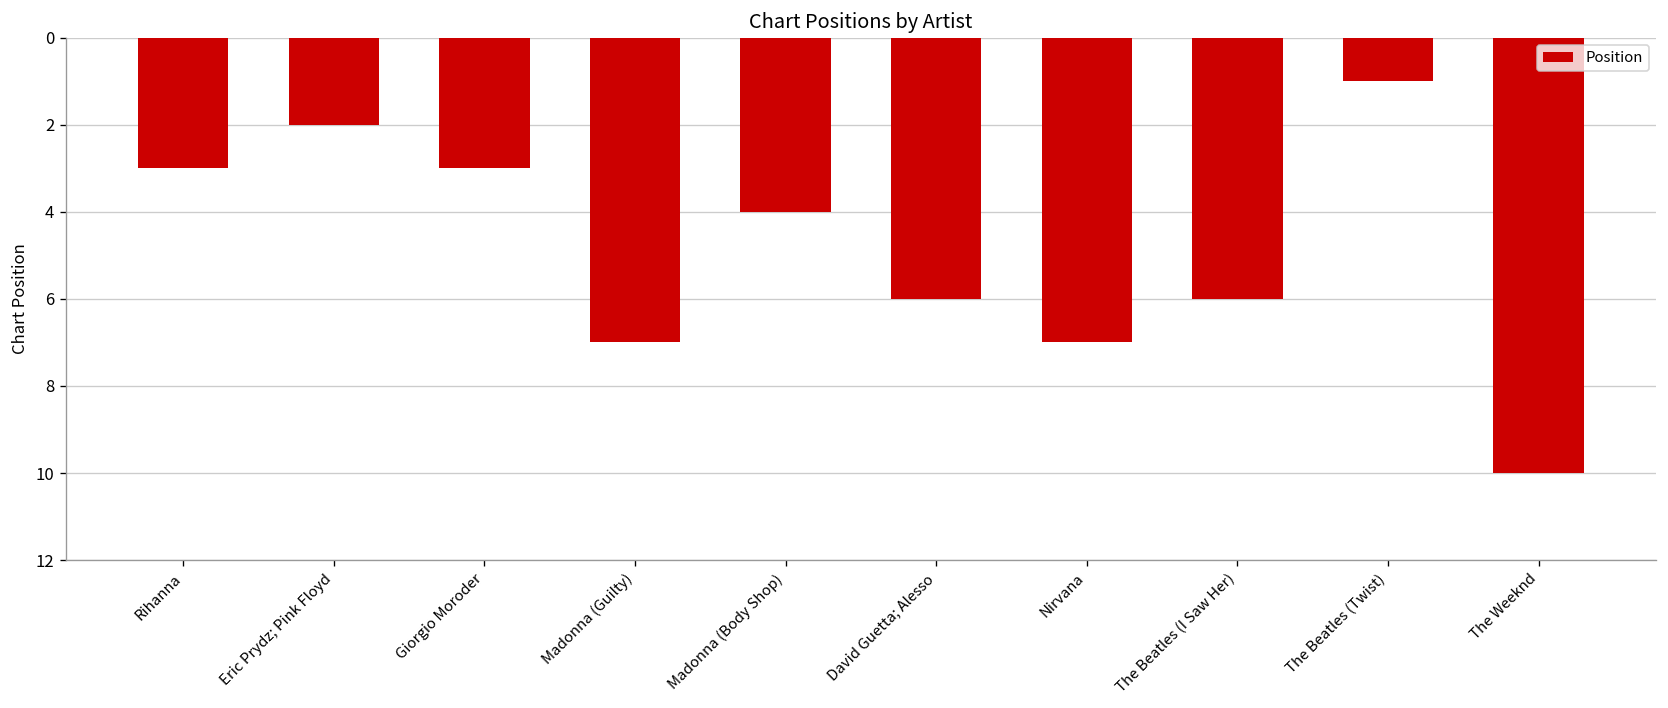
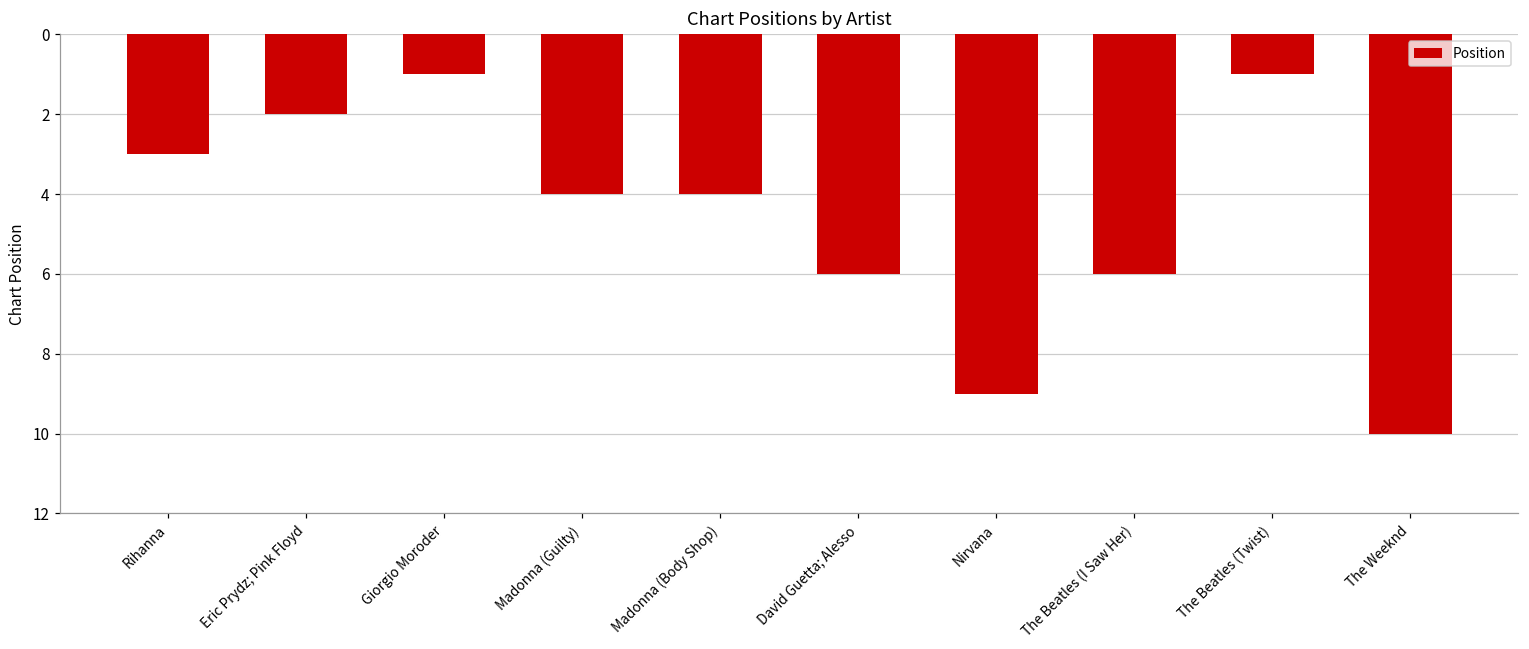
  {
    "Rihanna": 3,
    "Eric Prydz; Pink Floyd": 2,
-   "Giorgio Moroder": 3,
-   "Madonna (Guilty)": 7,
+   "Giorgio Moroder": 1,
+   "Madonna (Guilty)": 4,
    "Madonna (Body Shop)": 4,
    "David Guetta; Alesso": 6,
-   "Nirvana": 7,
+   "Nirvana": 9,
    "The Beatles (I Saw Her)": 6,
    "The Beatles (Twist)": 1,
    "The Weeknd": 10
  }
